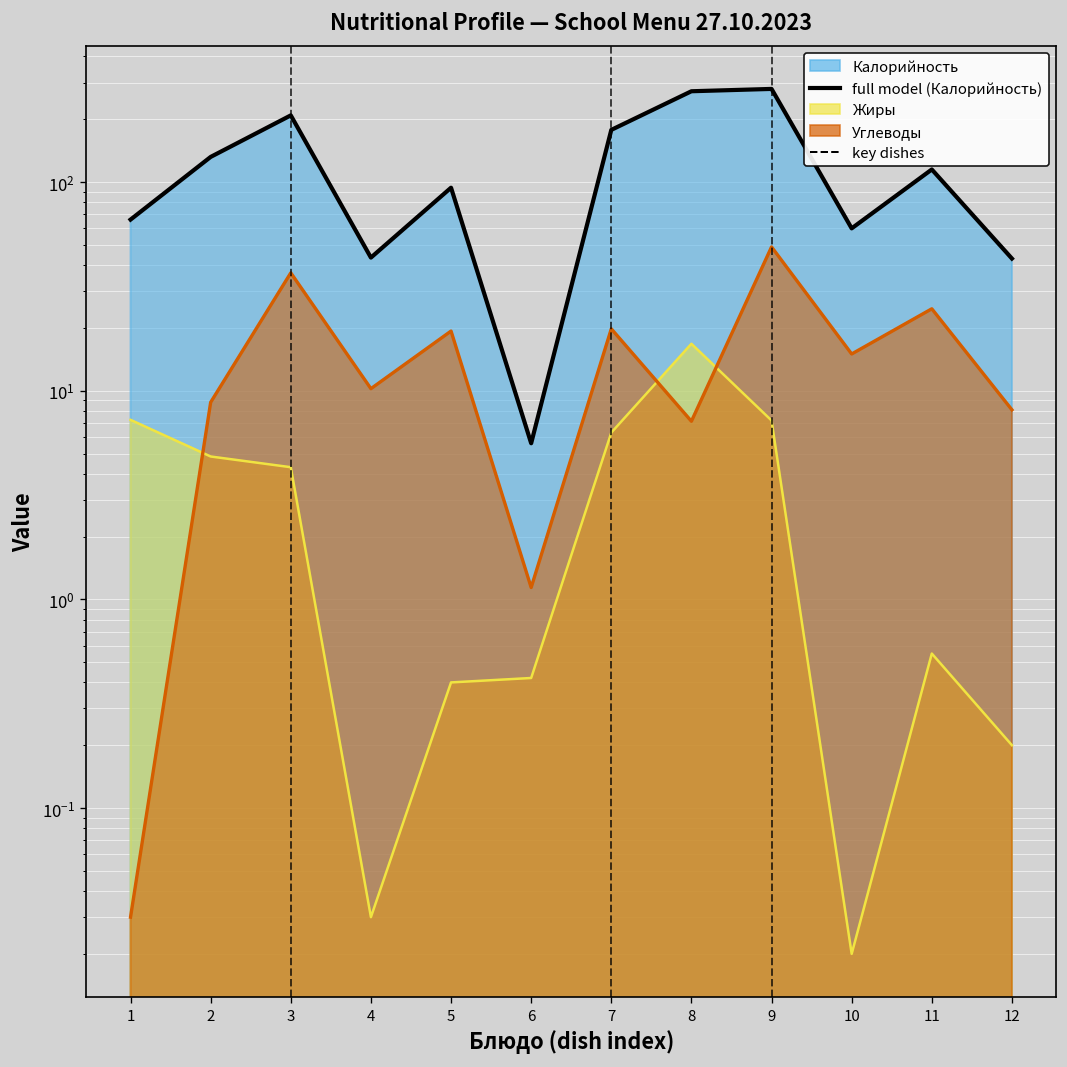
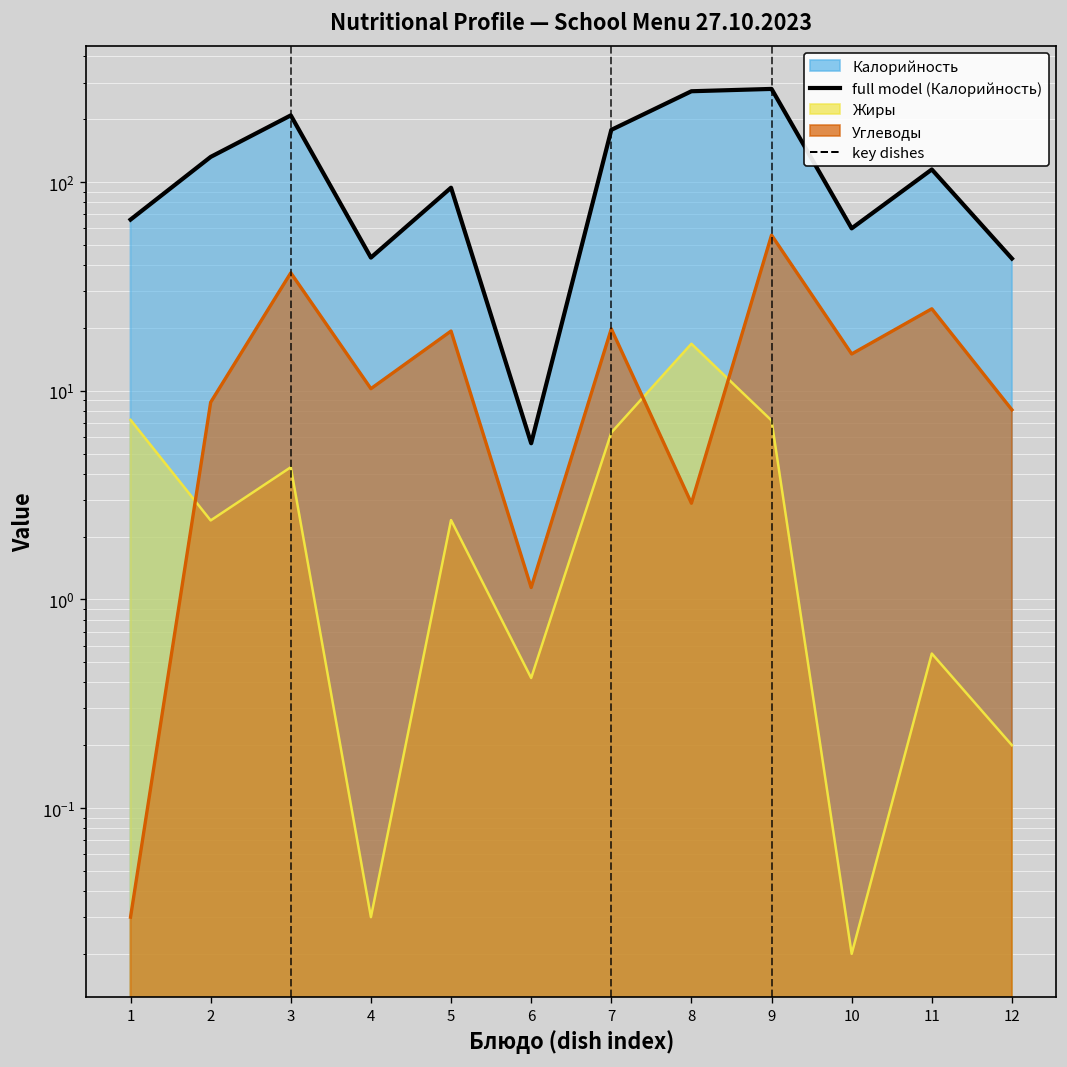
  {
    "Калорийность": {
      "1": 66,
      "2": 130,
      "3": 210,
      "4": 43,
      "5": 90,
      "6": 5.6,
      "7": 180,
      "8": 270,
      "9": 280,
      "10": 60,
      "12": 43
    },
    "Жиры": {
      "1": 7.3,
-     "2": 4.8,
+     "2": 2.4,
      "3": 4.3,
      "4": 0.030,
-     "5": 0.4,
+     "5": 2.4,
      "6": 0.42,
      "7": 6.3,
      "8": 17,
      "9": 7.2,
      "10": 0.020,
      "11": 0.55,
      "12": 0.2
    },
    "Углеводы": {
      "1": 0.030,
      "2": 9,
      "3": 37,
      "4": 10,
      "5": 19,
      "6": 1.1,
      "7": 20,
-     "8": 7.1,
-     "9": 49,
+     "8": 2.9,
+     "9": 56,
      "10": 15,
      "11": 25,
      "12": 8
    }
  }
